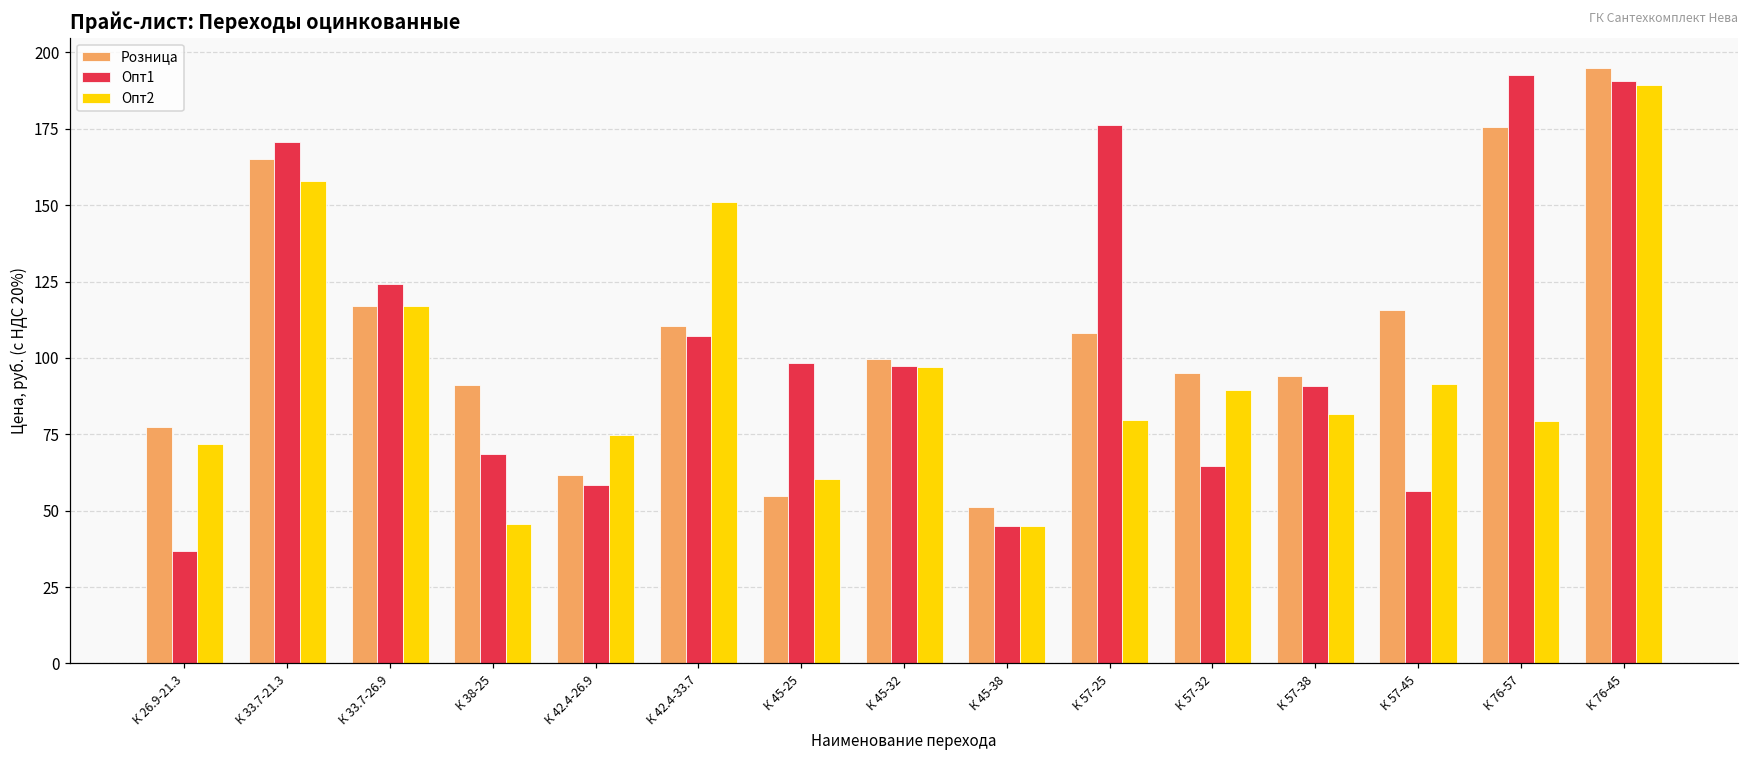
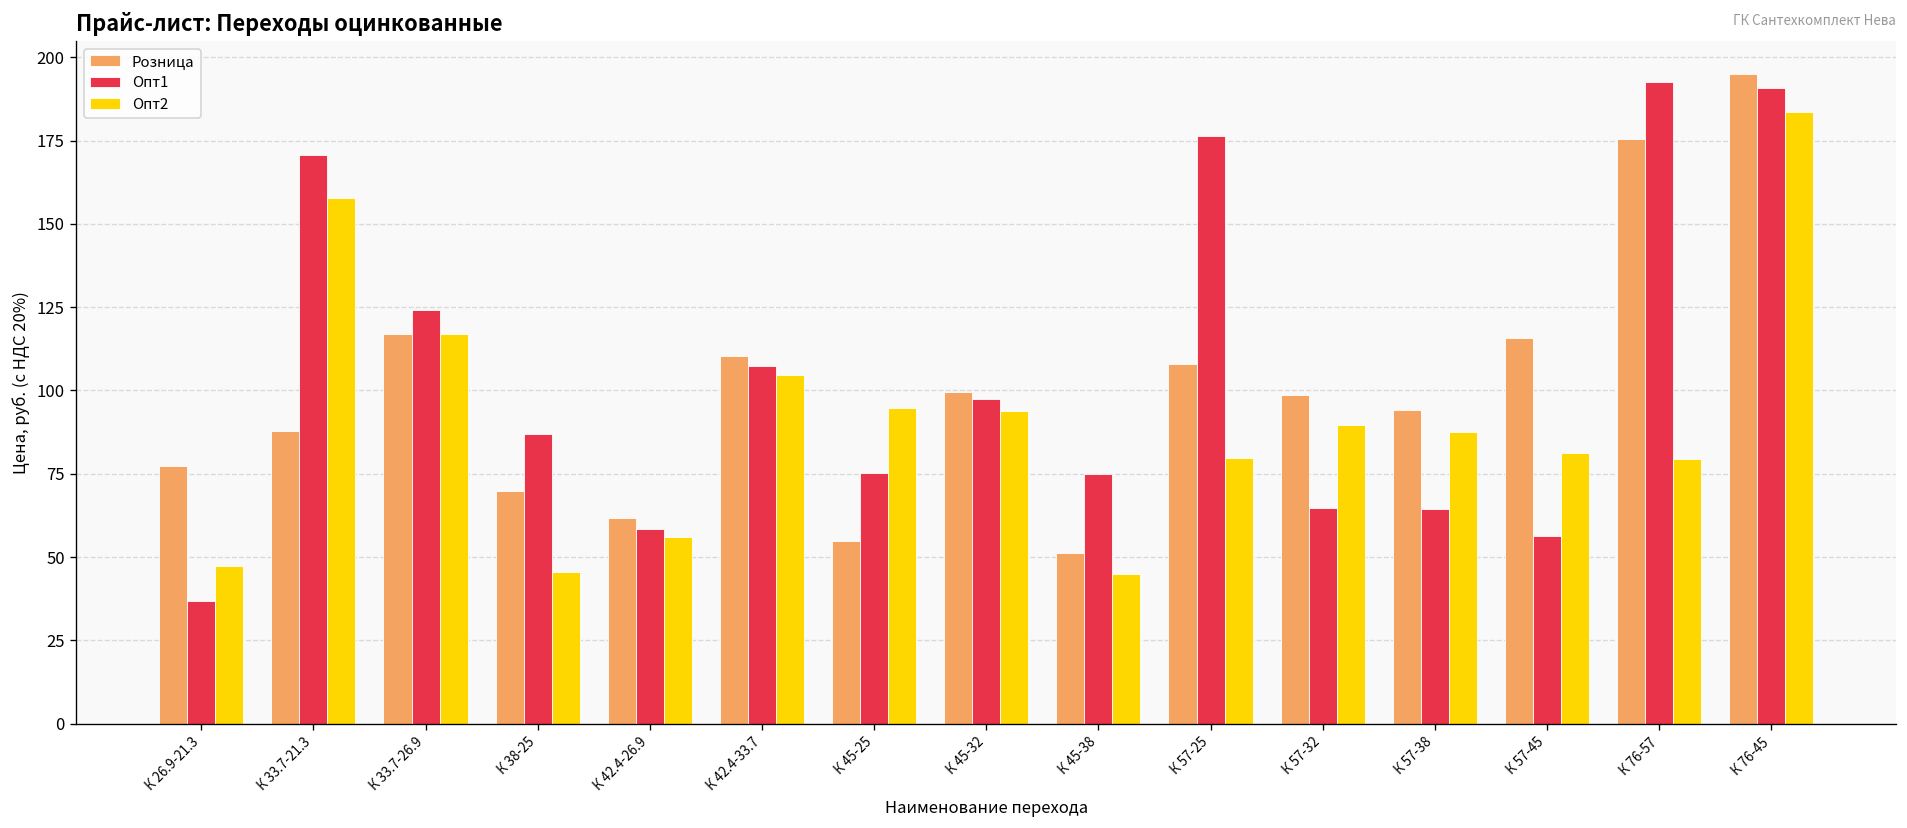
  {
    "Розница": {
      "К 26.9-21.3": 77,
-     "К 33.7-21.3": 165,
+     "К 33.7-21.3": 88,
      "К 33.7-26.9": 117,
-     "К 38-25": 91,
+     "К 38-25": 70,
      "К 42.4-26.9": 62,
      "К 42.4-33.7": 110,
      "К 45-25": 55,
      "К 45-32": 100,
      "К 45-38": 51,
      "К 57-25": 108,
-     "К 57-32": 95,
+     "К 57-32": 99,
      "К 57-38": 94,
      "К 57-45": 116,
      "К 76-57": 175,
      "К 76-45": 195
    },
    "Опт1": {
      "К 26.9-21.3": 37,
      "К 33.7-21.3": 171,
      "К 33.7-26.9": 124,
-     "К 38-25": 69,
+     "К 38-25": 87,
      "К 42.4-26.9": 58,
      "К 42.4-33.7": 107,
-     "К 45-25": 98,
+     "К 45-25": 75,
      "К 45-32": 97,
-     "К 45-38": 45,
+     "К 45-38": 75,
      "К 57-25": 176,
      "К 57-32": 65,
-     "К 57-38": 91,
+     "К 57-38": 64,
      "К 57-45": 56,
      "К 76-57": 192,
      "К 76-45": 191
    },
    "Опт2": {
-     "К 26.9-21.3": 72,
+     "К 26.9-21.3": 47,
      "К 33.7-21.3": 158,
      "К 33.7-26.9": 117,
      "К 38-25": 46,
-     "К 42.4-26.9": 75,
-     "К 42.4-33.7": 151,
-     "К 45-25": 60,
-     "К 45-32": 97,
+     "К 42.4-26.9": 56,
+     "К 42.4-33.7": 105,
+     "К 45-25": 95,
+     "К 45-32": 94,
      "К 45-38": 45,
      "К 57-25": 80,
      "К 57-32": 90,
-     "К 57-38": 82,
-     "К 57-45": 92,
+     "К 57-38": 88,
+     "К 57-45": 81,
      "К 76-57": 79,
-     "К 76-45": 190
+     "К 76-45": 183
    }
  }
